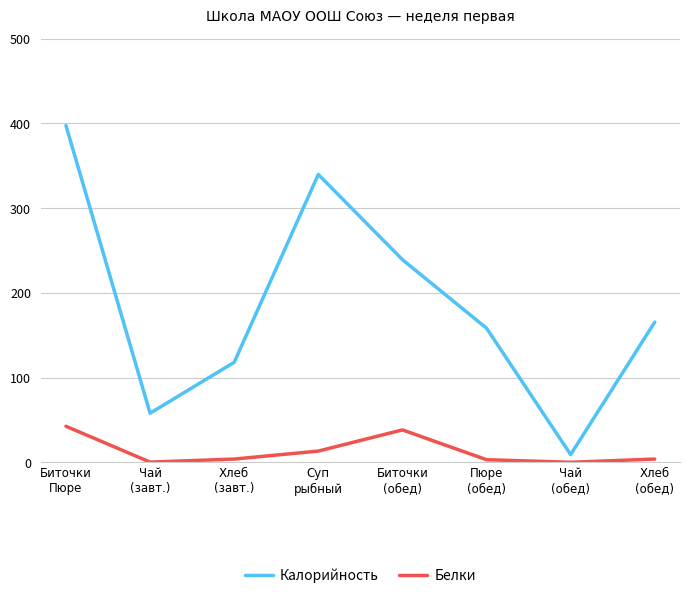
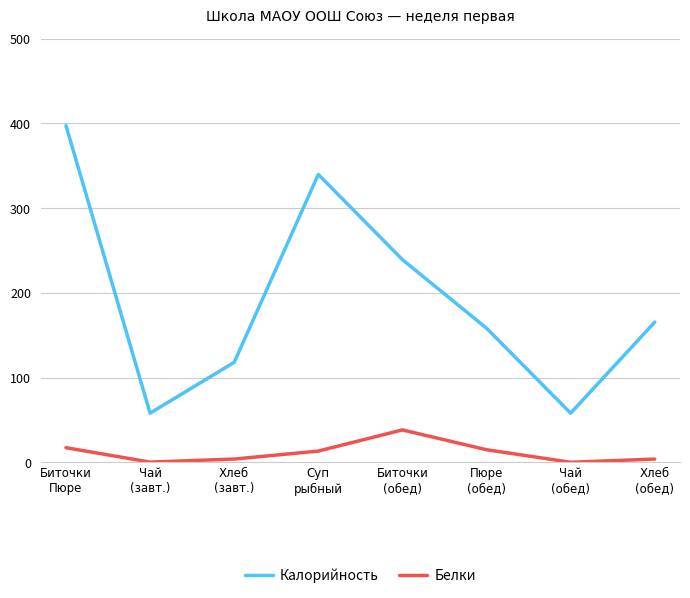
  {
    "Калорийность": {
      "Биточки Пюре": 400,
      "Чай (завт.)": 60,
      "Хлеб (завт.)": 120,
      "Суп рыбный": 340,
      "Биточки (обед)": 240,
      "Пюре (обед)": 160,
-     "Чай (обед)": 10,
+     "Чай (обед)": 60,
      "Хлеб (обед)": 170
    },
    "Белки": {
-     "Биточки Пюре": 40,
+     "Биточки Пюре": 20,
      "Чай (завт.)": 0,
      "Хлеб (завт.)": 0,
      "Суп рыбный": 10,
      "Биточки (обед)": 40,
-     "Пюре (обед)": 0,
+     "Пюре (обед)": 10,
      "Чай (обед)": 0,
      "Хлеб (обед)": 0
    }
  }
